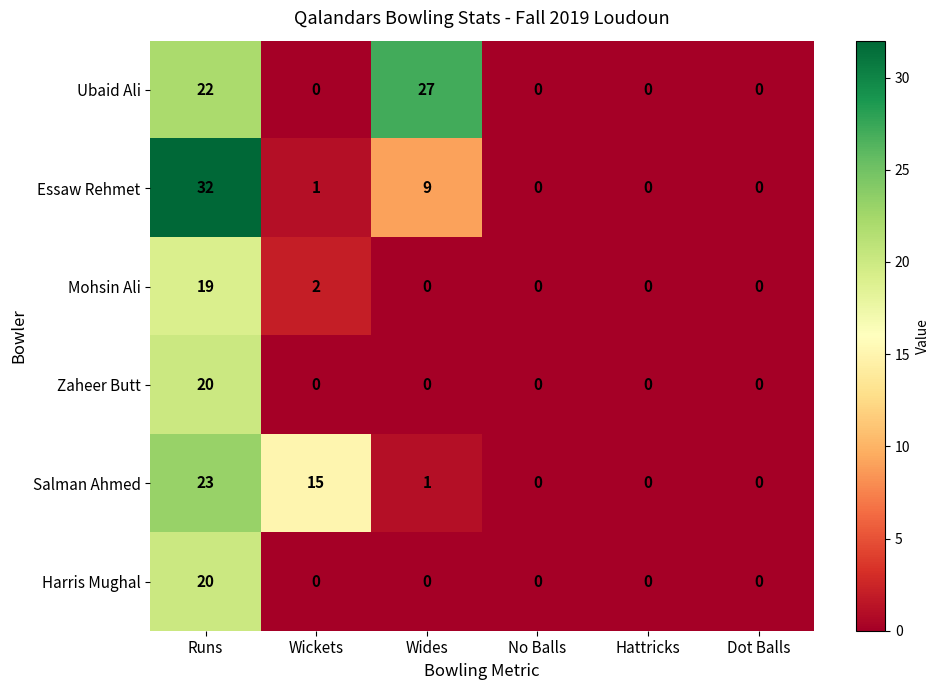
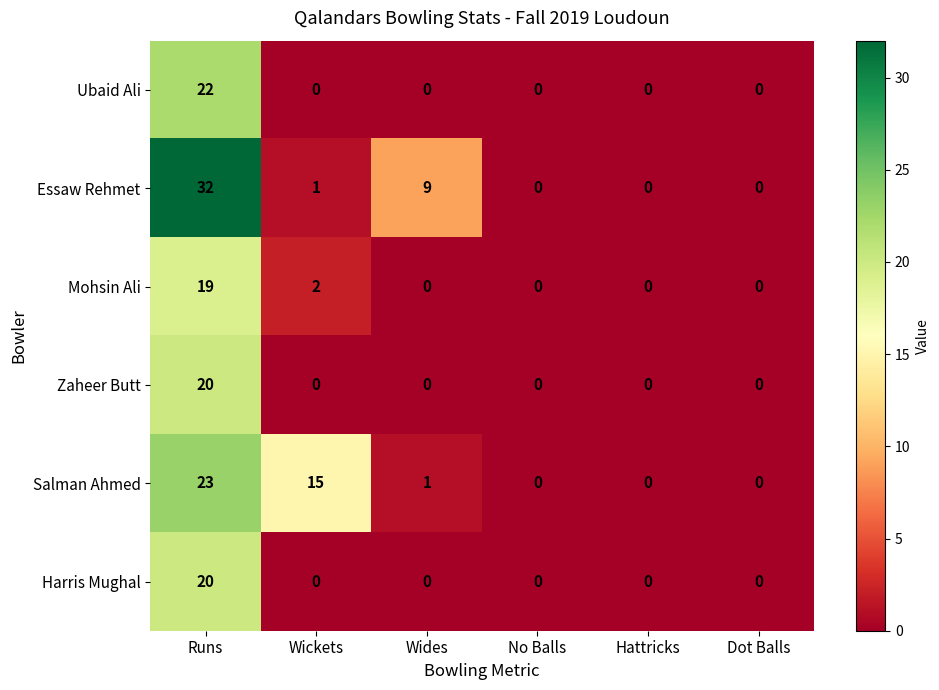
  {
    "Ubaid Ali": {
      "Runs": 22,
      "Wickets": 0,
-     "Wides": 27,
+     "Wides": 0,
      "No Balls": 0,
      "Hattricks": 0,
      "Dot Balls": 0
    },
    "Essaw Rehmet": {
      "Runs": 32,
      "Wickets": 1,
      "Wides": 9,
      "No Balls": 0,
      "Hattricks": 0,
      "Dot Balls": 0
    },
    "Mohsin Ali": {
      "Runs": 19,
      "Wickets": 2,
      "Wides": 0,
      "No Balls": 0,
      "Hattricks": 0,
      "Dot Balls": 0
    },
    "Zaheer Butt": {
      "Runs": 20,
      "Wickets": 0,
      "Wides": 0,
      "No Balls": 0,
      "Hattricks": 0,
      "Dot Balls": 0
    },
    "Salman Ahmed": {
      "Runs": 23,
      "Wickets": 15,
      "Wides": 1,
      "No Balls": 0,
      "Hattricks": 0,
      "Dot Balls": 0
    },
    "Harris Mughal": {
      "Runs": 20,
      "Wickets": 0,
      "Wides": 0,
      "No Balls": 0,
      "Hattricks": 0,
      "Dot Balls": 0
    }
  }
